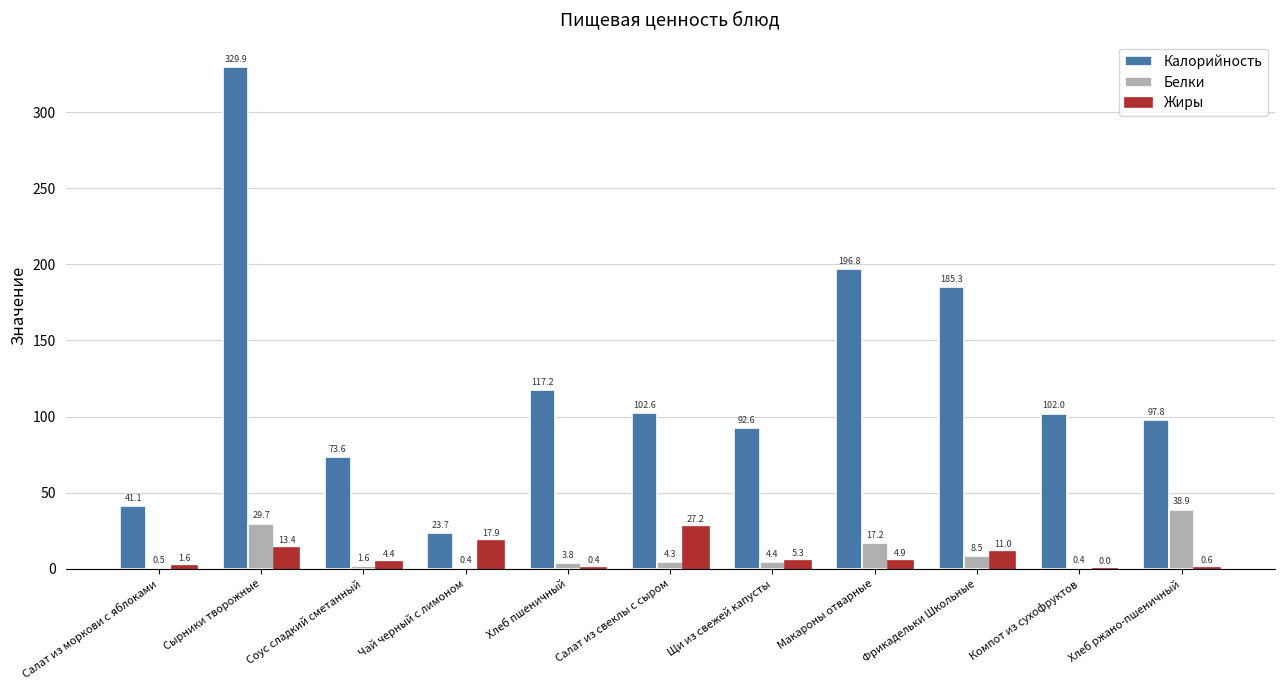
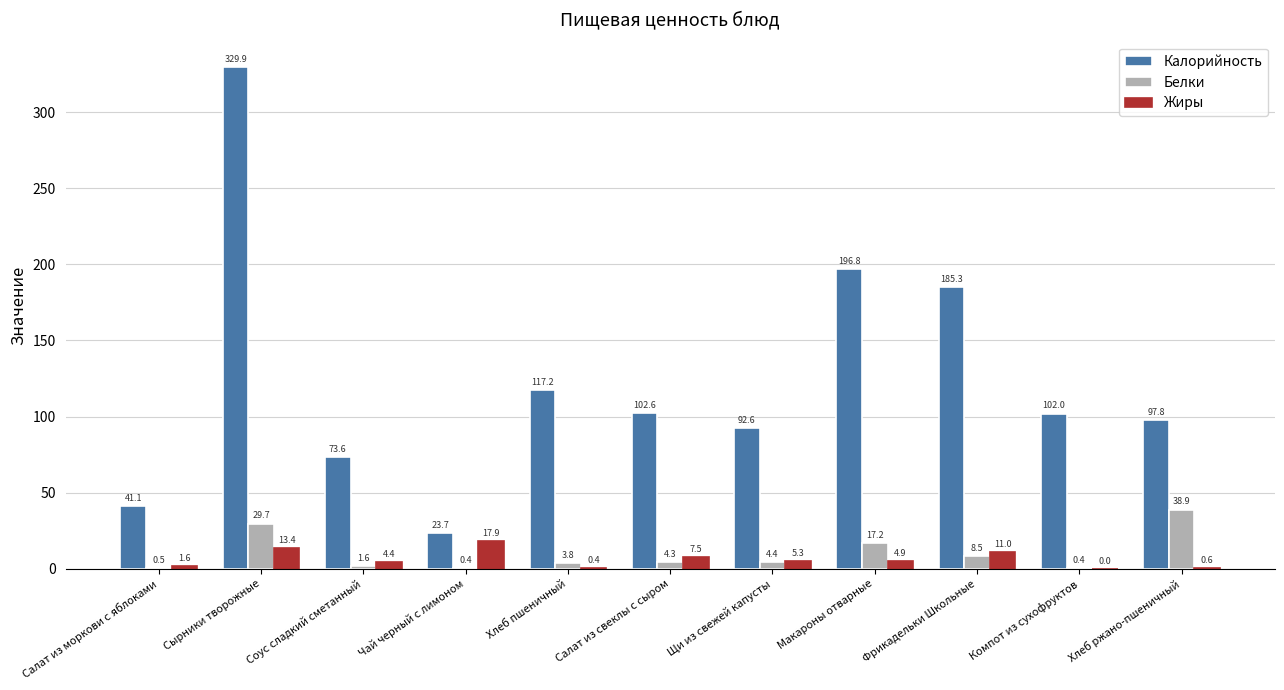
  {
    "Калорийность": {
      "Салат из моркови с яблоками": 41.1,
      "Сырники творожные": 329.9,
      "Соус сладкий сметанный": 73.6,
      "Чай черный с лимоном": 23.7,
      "Хлеб пшеничный": 117.2,
      "Салат из свеклы с сыром": 102.6,
      "Щи из свежей капусты": 92.6,
      "Макароны отварные": 196.8,
      "Фрикадельки Школьные": 185.3,
      "Компот из сухофруктов": 102.0,
      "Хлеб ржано-пшеничный": 97.8
    },
    "Белки": {
      "Салат из моркови с яблоками": 0.5,
      "Сырники творожные": 29.7,
      "Соус сладкий сметанный": 1.6,
      "Чай черный с лимоном": 0.4,
      "Хлеб пшеничный": 3.8,
      "Салат из свеклы с сыром": 4.3,
      "Щи из свежей капусты": 4.4,
      "Макароны отварные": 17.2,
      "Фрикадельки Школьные": 8.5,
      "Компот из сухофруктов": 0.4,
      "Хлеб ржано-пшеничный": 38.9
    },
    "Жиры": {
      "Салат из моркови с яблоками": 1.6,
      "Сырники творожные": 13.4,
      "Соус сладкий сметанный": 4.4,
      "Чай черный с лимоном": 17.9,
      "Хлеб пшеничный": 0.4,
-     "Салат из свеклы с сыром": 27.2,
+     "Салат из свеклы с сыром": 7.5,
      "Щи из свежей капусты": 5.3,
      "Макароны отварные": 4.9,
      "Фрикадельки Школьные": 11.0,
      "Компот из сухофруктов": 0.0,
      "Хлеб ржано-пшеничный": 0.6
    }
  }
